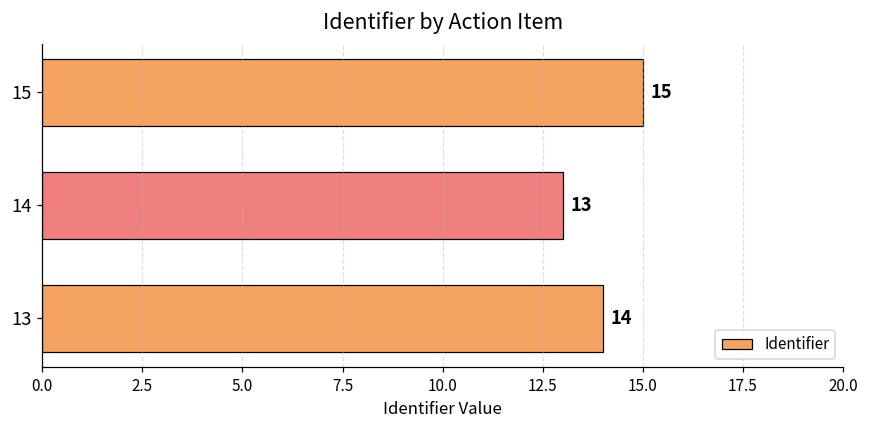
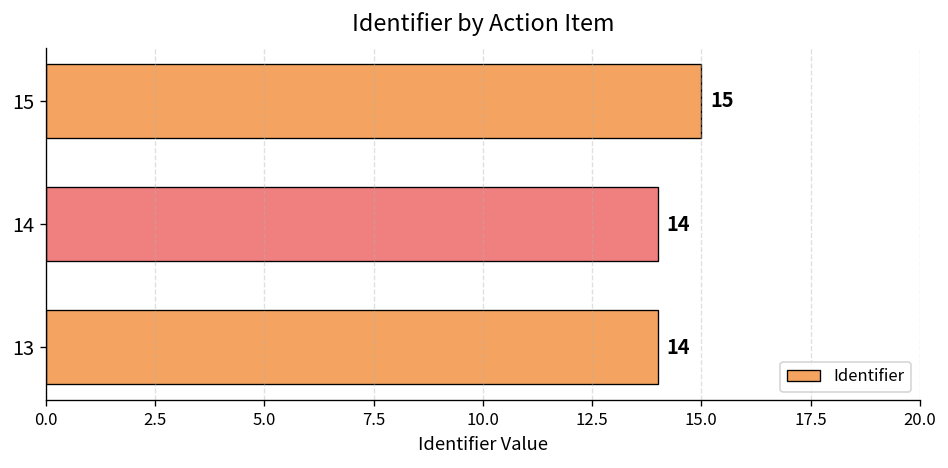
  {
    "15": 15,
-   "14": 13,
+   "14": 14,
    "13": 14
  }
